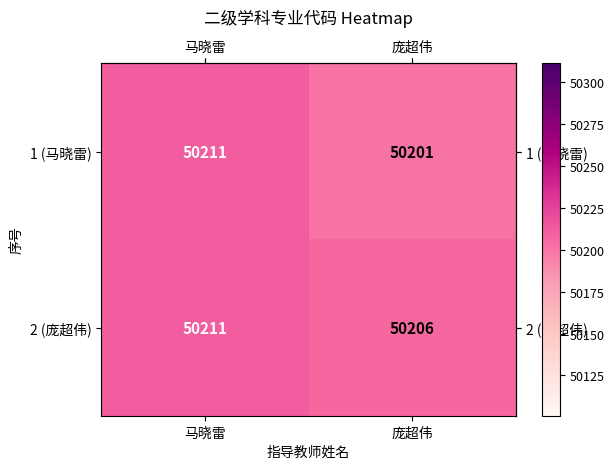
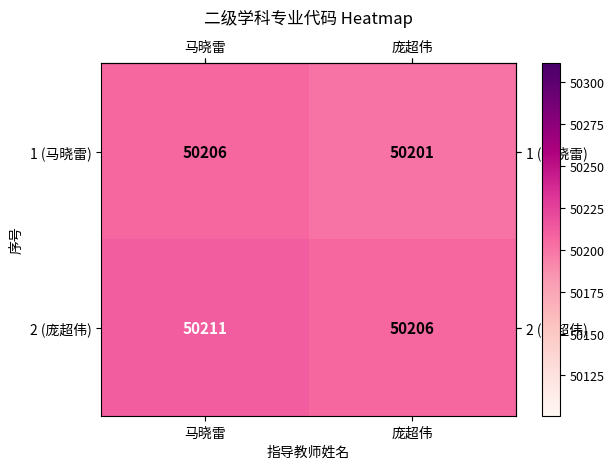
  {
    "1 (马晓雷)": {
-     "马晓雷": 50211,
+     "马晓雷": 50206,
      "庞超伟": 50201
    },
    "2 (庞超伟)": {
      "马晓雷": 50211,
      "庞超伟": 50206
    }
  }
